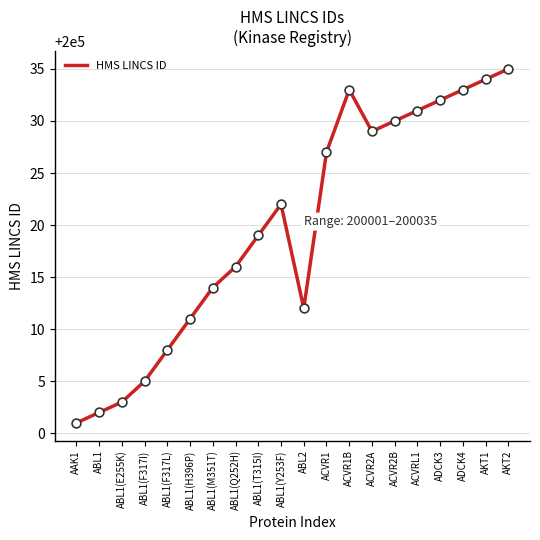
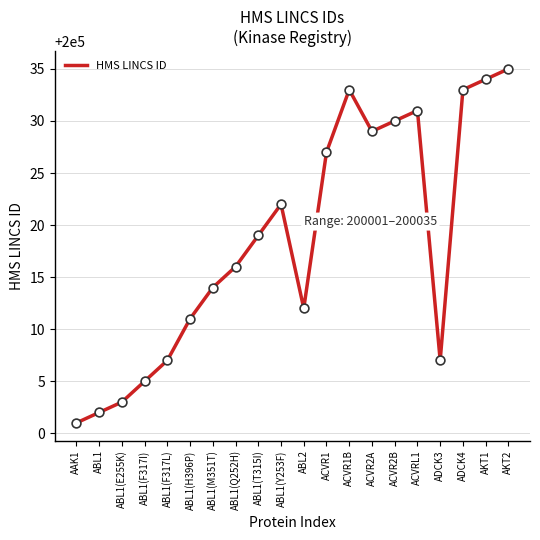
  {
    "AAK1": 200001,
    "ABL1": 200002,
    "ABL1(E255K)": 200003,
    "ABL1(F317I)": 200005,
-   "ABL1(F317L)": 200008,
+   "ABL1(F317L)": 200007,
    "ABL1(H396P)": 200011,
    "ABL1(M351T)": 200014,
    "ABL1(Q252H)": 200016,
    "ABL1(T315I)": 200019,
    "ABL1(Y253F)": 200022,
    "ABL2": 200012,
    "ACVR1": 200027,
    "ACVR1B": 200033,
    "ACVR2A": 200029,
    "ACVR2B": 200030,
    "ACVRL1": 200031,
-   "ADCK3": 200032,
+   "ADCK3": 200007,
    "ADCK4": 200033,
    "AKT1": 200034,
    "AKT2": 200035
  }
